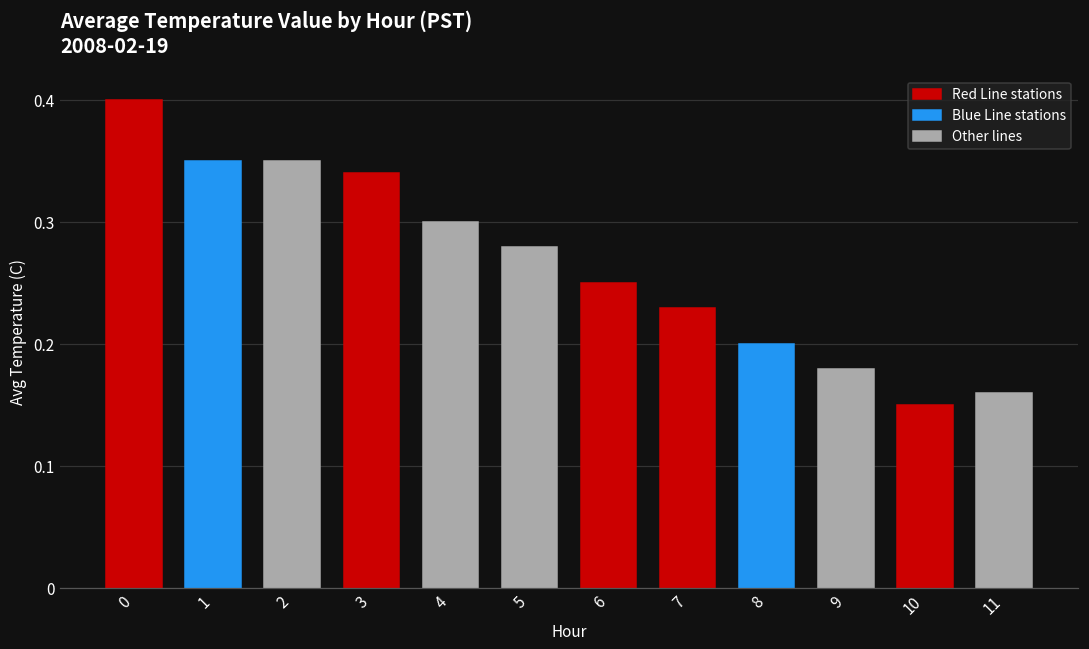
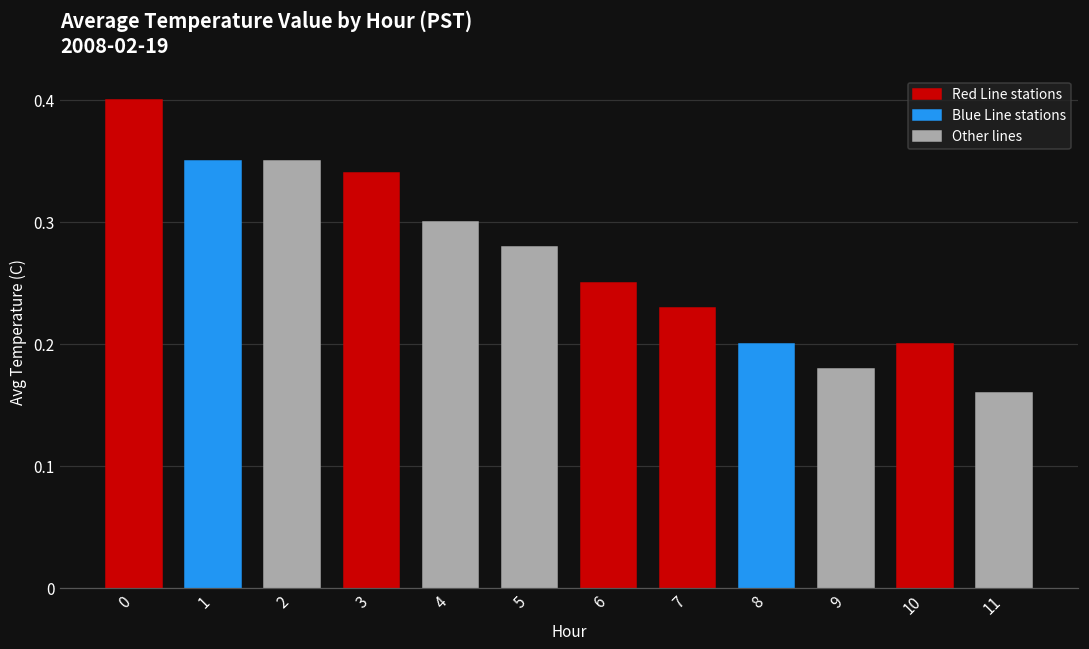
  {
    "0": 0.40,
    "1": 0.35,
    "2": 0.35,
    "3": 0.34,
    "4": 0.30,
    "5": 0.28,
    "6": 0.25,
    "7": 0.23,
    "8": 0.20,
    "9": 0.18,
-   "10": 0.15,
+   "10": 0.20,
    "11": 0.16
  }
